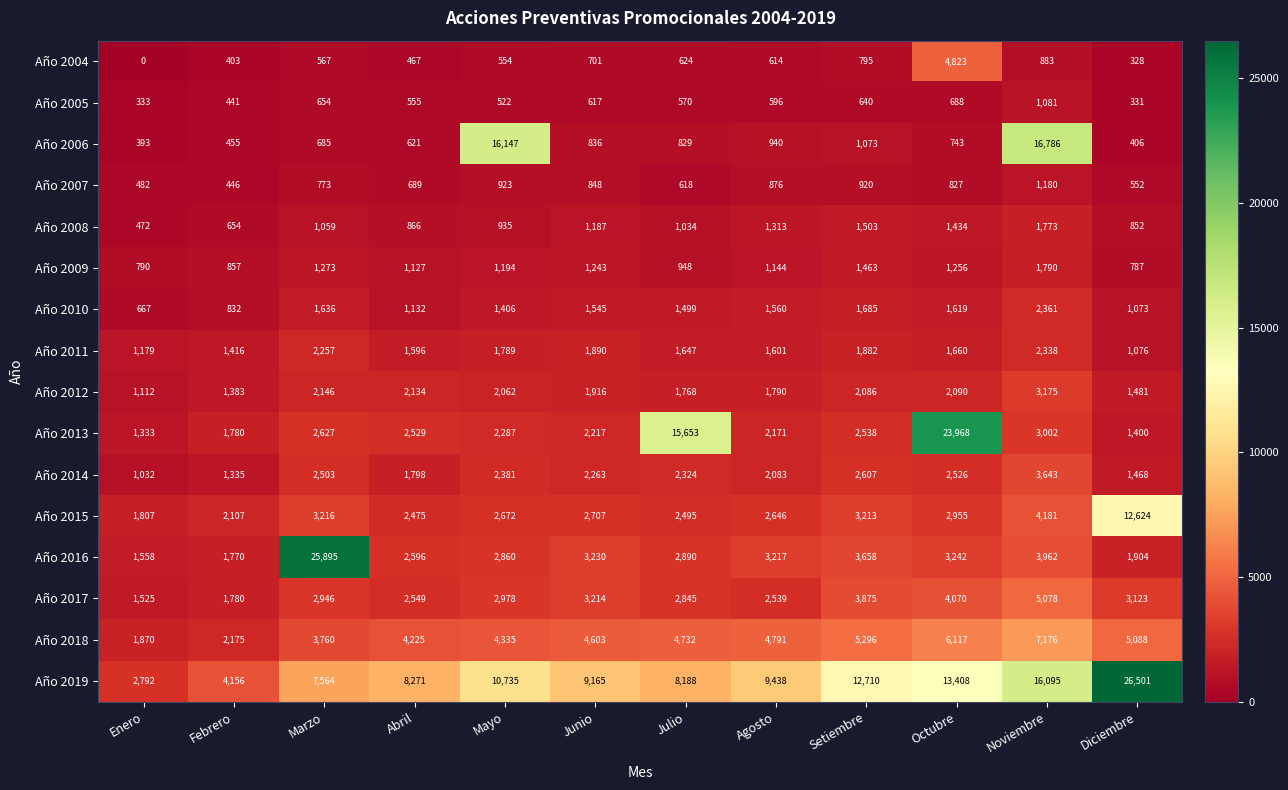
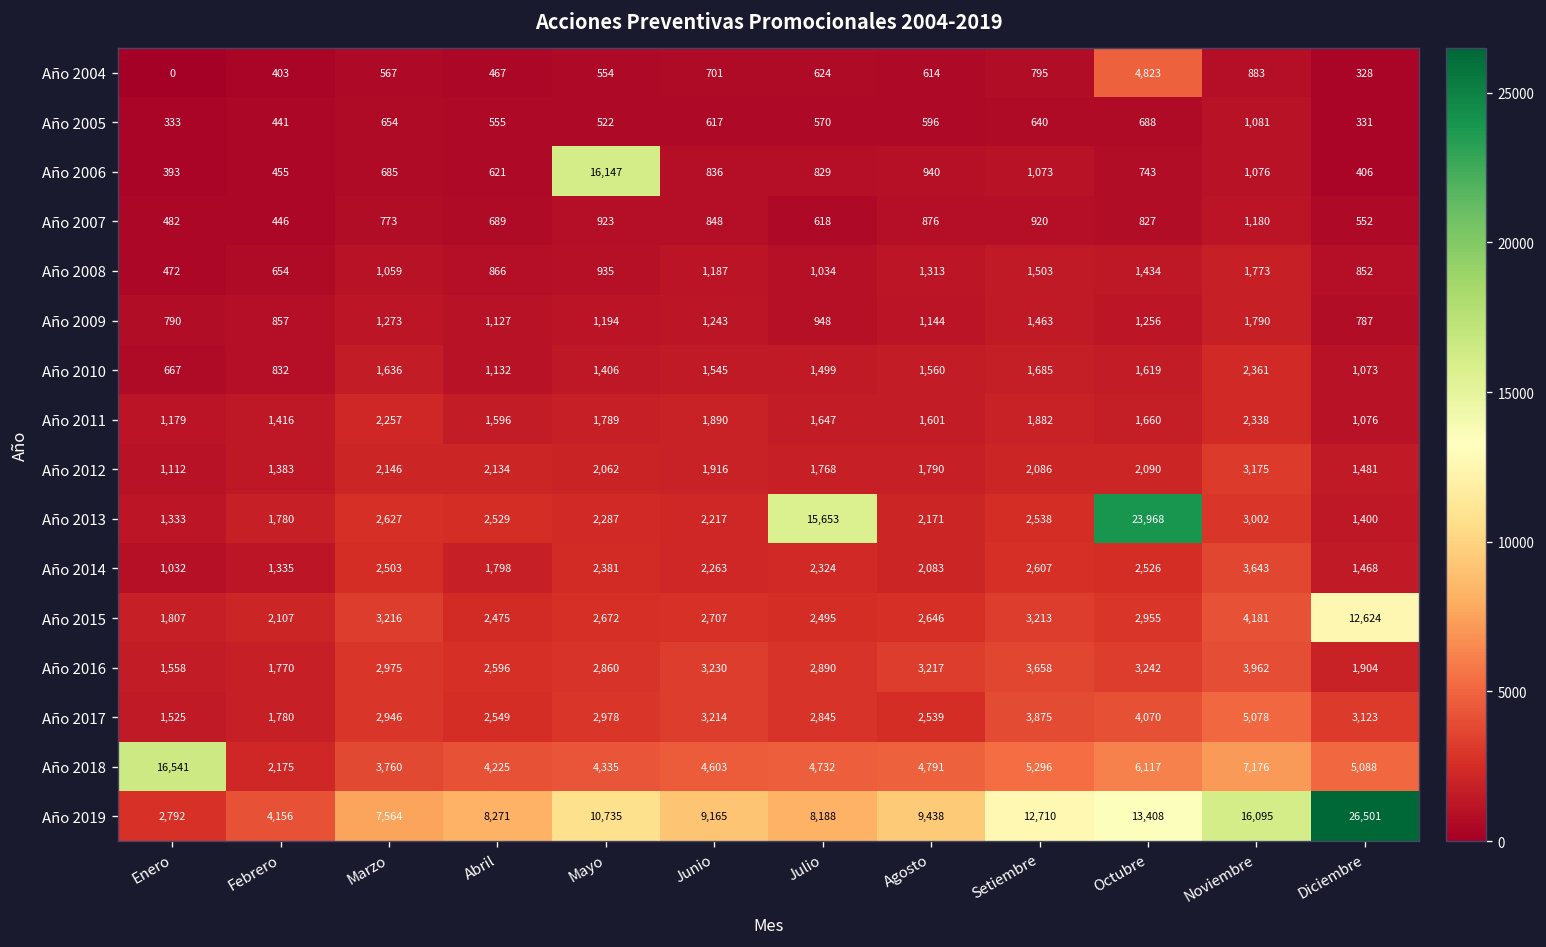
  {
    "Año 2004": {
      "Enero": "0",
      "Febrero": "403",
      "Marzo": "567",
      "Abril": "467",
      "Mayo": "554",
      "Junio": "701",
      "Julio": "624",
      "Agosto": "614",
      "Setiembre": "795",
      "Octubre": "4,823",
      "Noviembre": "883",
      "Diciembre": "328"
    },
    "Año 2005": {
      "Enero": "333",
      "Febrero": "441",
      "Marzo": "654",
      "Abril": "555",
      "Mayo": "522",
      "Junio": "617",
      "Julio": "570",
      "Agosto": "596",
      "Setiembre": "640",
      "Octubre": "688",
      "Noviembre": "1,081",
      "Diciembre": "331"
    },
    "Año 2006": {
      "Enero": "393",
      "Febrero": "455",
      "Marzo": "685",
      "Abril": "621",
      "Mayo": "16,147",
      "Junio": "836",
      "Julio": "829",
      "Agosto": "940",
      "Setiembre": "1,073",
      "Octubre": "743",
-     "Noviembre": "16,786",
+     "Noviembre": "1,076",
      "Diciembre": "406"
    },
    "Año 2007": {
      "Enero": "482",
      "Febrero": "446",
      "Marzo": "773",
      "Abril": "689",
      "Mayo": "923",
      "Junio": "848",
      "Julio": "618",
      "Agosto": "876",
      "Setiembre": "920",
      "Octubre": "827",
      "Noviembre": "1,180",
      "Diciembre": "552"
    },
    "Año 2008": {
      "Enero": "472",
      "Febrero": "654",
      "Marzo": "1,059",
      "Abril": "866",
      "Mayo": "935",
      "Junio": "1,187",
      "Julio": "1,034",
      "Agosto": "1,313",
      "Setiembre": "1,503",
      "Octubre": "1,434",
      "Noviembre": "1,773",
      "Diciembre": "852"
    },
    "Año 2009": {
      "Enero": "790",
      "Febrero": "857",
      "Marzo": "1,273",
      "Abril": "1,127",
      "Mayo": "1,194",
      "Junio": "1,243",
      "Julio": "948",
      "Agosto": "1,144",
      "Setiembre": "1,463",
      "Octubre": "1,256",
      "Noviembre": "1,790",
      "Diciembre": "787"
    },
    "Año 2010": {
      "Enero": "667",
      "Febrero": "832",
      "Marzo": "1,636",
      "Abril": "1,132",
      "Mayo": "1,406",
      "Junio": "1,545",
      "Julio": "1,499",
      "Agosto": "1,560",
      "Setiembre": "1,685",
      "Octubre": "1,619",
      "Noviembre": "2,361",
      "Diciembre": "1,073"
    },
    "Año 2011": {
      "Enero": "1,179",
      "Febrero": "1,416",
      "Marzo": "2,257",
      "Abril": "1,596",
      "Mayo": "1,789",
      "Junio": "1,890",
      "Julio": "1,647",
      "Agosto": "1,601",
      "Setiembre": "1,882",
      "Octubre": "1,660",
      "Noviembre": "2,338",
      "Diciembre": "1,076"
    },
    "Año 2012": {
      "Enero": "1,112",
      "Febrero": "1,383",
      "Marzo": "2,146",
      "Abril": "2,134",
      "Mayo": "2,062",
      "Junio": "1,916",
      "Julio": "1,768",
      "Agosto": "1,790",
      "Setiembre": "2,086",
      "Octubre": "2,090",
      "Noviembre": "3,175",
      "Diciembre": "1,481"
    },
    "Año 2013": {
      "Enero": "1,333",
      "Febrero": "1,780",
      "Marzo": "2,627",
      "Abril": "2,529",
      "Mayo": "2,287",
      "Junio": "2,217",
      "Julio": "15,653",
      "Agosto": "2,171",
      "Setiembre": "2,538",
      "Octubre": "23,968",
      "Noviembre": "3,002",
      "Diciembre": "1,400"
    },
    "Año 2014": {
      "Enero": "1,032",
      "Febrero": "1,335",
      "Marzo": "2,503",
      "Abril": "1,798",
      "Mayo": "2,381",
      "Junio": "2,263",
      "Julio": "2,324",
      "Agosto": "2,083",
      "Setiembre": "2,607",
      "Octubre": "2,526",
      "Noviembre": "3,643",
      "Diciembre": "1,468"
    },
    "Año 2015": {
      "Enero": "1,807",
      "Febrero": "2,107",
      "Marzo": "3,216",
      "Abril": "2,475",
      "Mayo": "2,672",
      "Junio": "2,707",
      "Julio": "2,495",
      "Agosto": "2,646",
      "Setiembre": "3,213",
      "Octubre": "2,955",
      "Noviembre": "4,181",
      "Diciembre": "12,624"
    },
    "Año 2016": {
      "Enero": "1,558",
      "Febrero": "1,770",
-     "Marzo": "25,895",
+     "Marzo": "2,975",
      "Abril": "2,596",
      "Mayo": "2,860",
      "Junio": "3,230",
      "Julio": "2,890",
      "Agosto": "3,217",
      "Setiembre": "3,658",
      "Octubre": "3,242",
      "Noviembre": "3,962",
      "Diciembre": "1,904"
    },
    "Año 2017": {
      "Enero": "1,525",
      "Febrero": "1,780",
      "Marzo": "2,946",
      "Abril": "2,549",
      "Mayo": "2,978",
      "Junio": "3,214",
      "Julio": "2,845",
      "Agosto": "2,539",
      "Setiembre": "3,875",
      "Octubre": "4,070",
      "Noviembre": "5,078",
      "Diciembre": "3,123"
    },
    "Año 2018": {
-     "Enero": "1,870",
+     "Enero": "16,541",
      "Febrero": "2,175",
      "Marzo": "3,760",
      "Abril": "4,225",
      "Mayo": "4,335",
      "Junio": "4,603",
      "Julio": "4,732",
      "Agosto": "4,791",
      "Setiembre": "5,296",
      "Octubre": "6,117",
      "Noviembre": "7,176",
      "Diciembre": "5,088"
    },
    "Año 2019": {
      "Enero": "2,792",
      "Febrero": "4,156",
      "Marzo": "7,564",
      "Abril": "8,271",
      "Mayo": "10,735",
      "Junio": "9,165",
      "Julio": "8,188",
      "Agosto": "9,438",
      "Setiembre": "12,710",
      "Octubre": "13,408",
      "Noviembre": "16,095",
      "Diciembre": "26,501"
    }
  }
